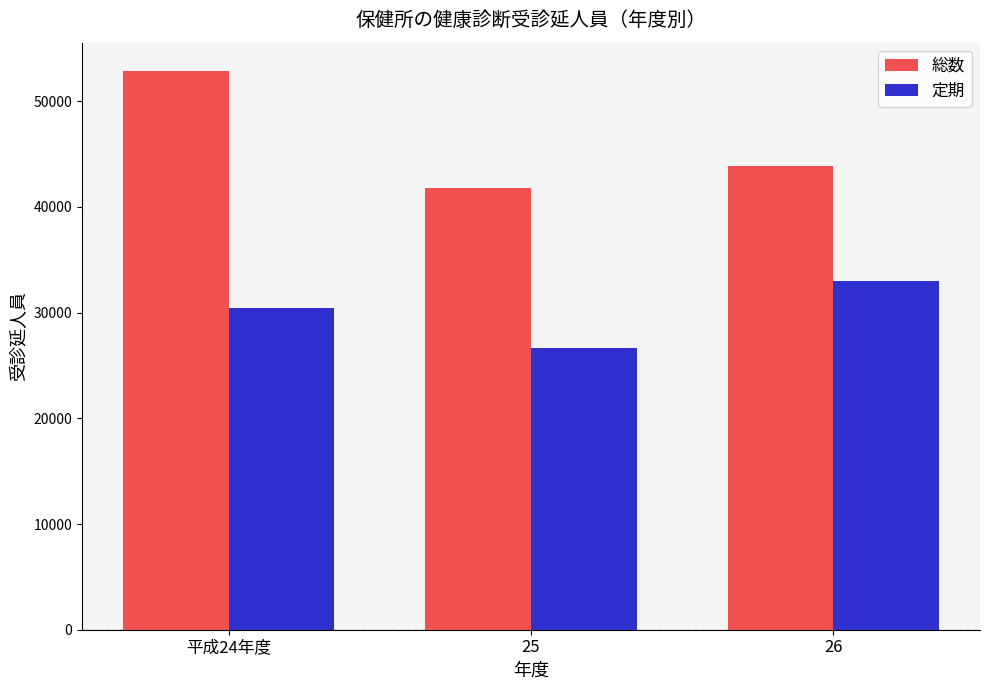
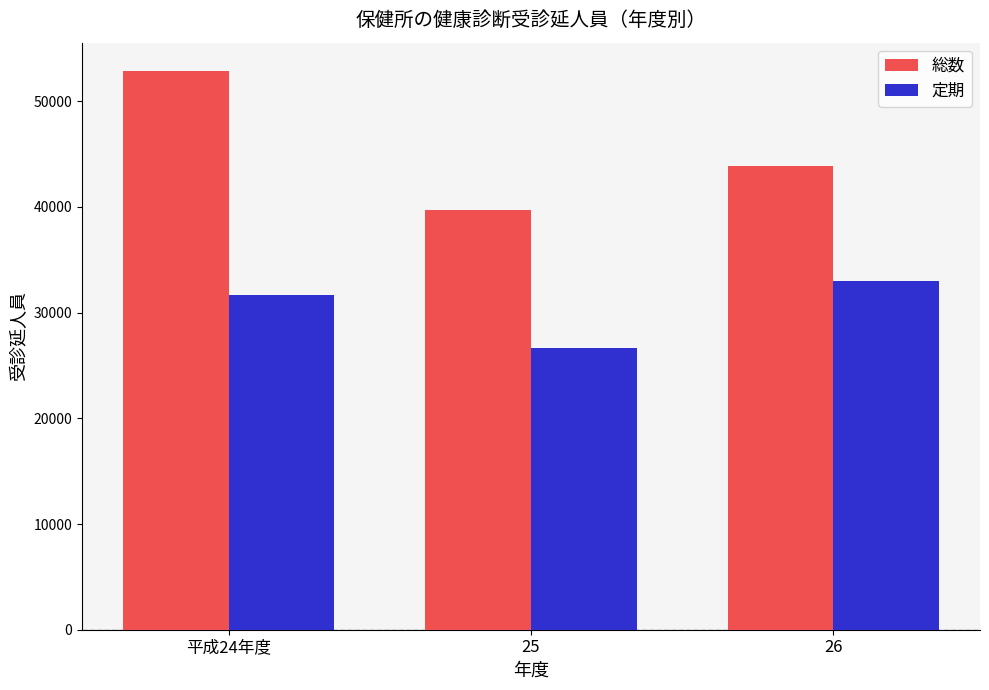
  {
    "総数": {
      "平成24年度": 52900,
-     "25": 41800,
+     "25": 39700,
      "26": 43800
    },
    "定期": {
-     "平成24年度": 30500,
+     "平成24年度": 31700,
      "25": 26700,
      "26": 32900
    }
  }
